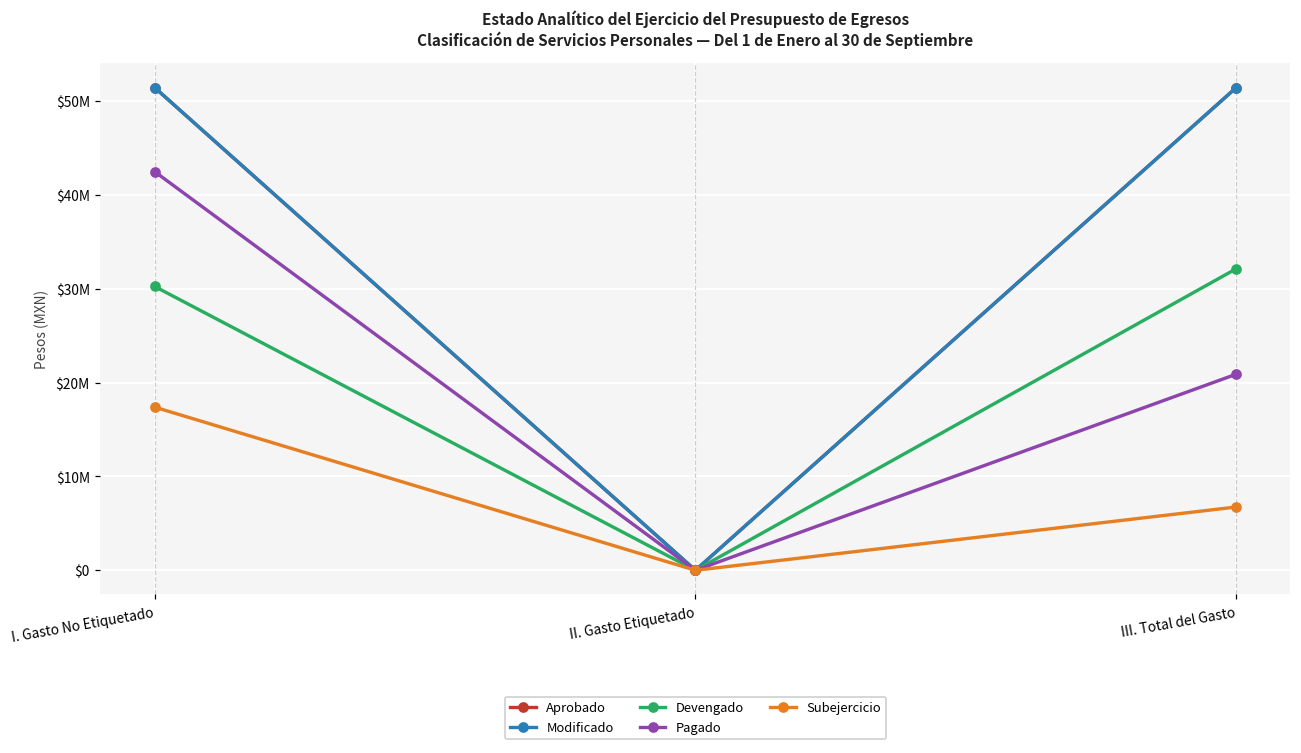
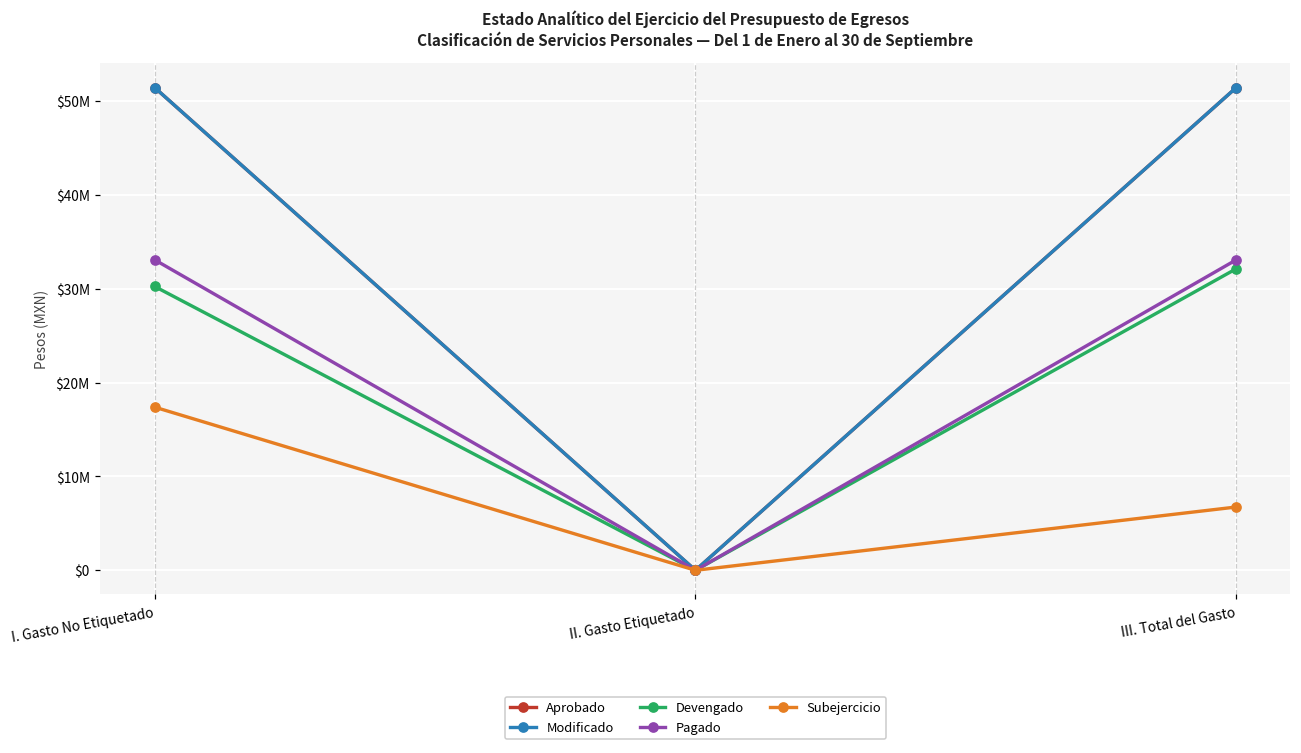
  {
    "Modificado": {
      "I. Gasto No Etiquetado": "$51000000",
      "III. Total del Gasto": "$51000000"
    },
    "Devengado": {
      "I. Gasto No Etiquetado": "$30000000",
      "III. Total del Gasto": "$32000000"
    },
    "Pagado": {
-     "I. Gasto No Etiquetado": "$42000000",
-     "III. Total del Gasto": "$21000000"
+     "I. Gasto No Etiquetado": "$33000000",
+     "III. Total del Gasto": "$33000000"
    },
    "Subejercicio": {
      "I. Gasto No Etiquetado": "$17000000",
      "III. Total del Gasto": "$7000000"
    }
  }
